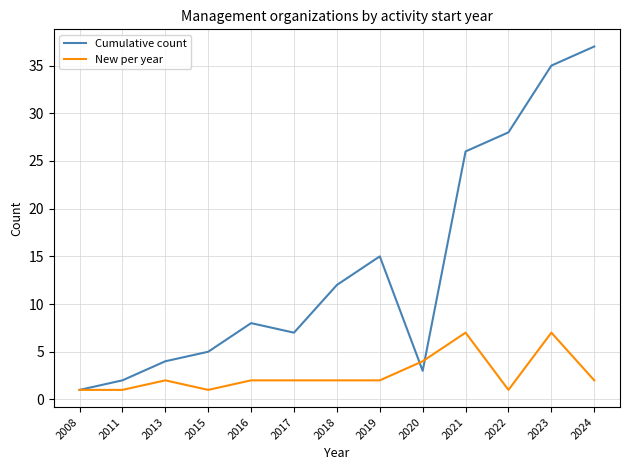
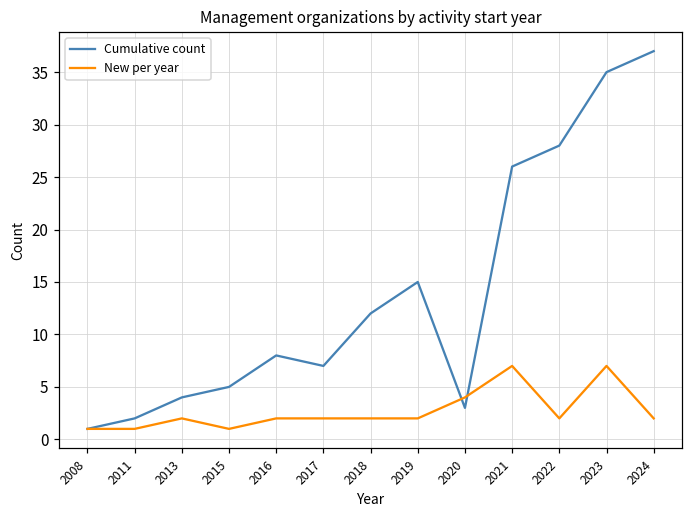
  {
    "Cumulative count": {
      "2011": 2,
      "2013": 4,
      "2015": 5,
      "2016": 8,
      "2017": 7,
      "2018": 12,
      "2019": 15,
      "2020": 3,
      "2021": 26,
      "2022": 28,
      "2023": 35,
      "2024": 37
    },
    "New per year": {
      "2011": 1,
      "2013": 2,
      "2015": 1,
      "2016": 2,
      "2017": 2,
      "2018": 2,
      "2019": 2,
      "2020": 4,
      "2021": 7,
-     "2022": 1,
+     "2022": 2,
      "2023": 7,
      "2024": 2
    }
  }
